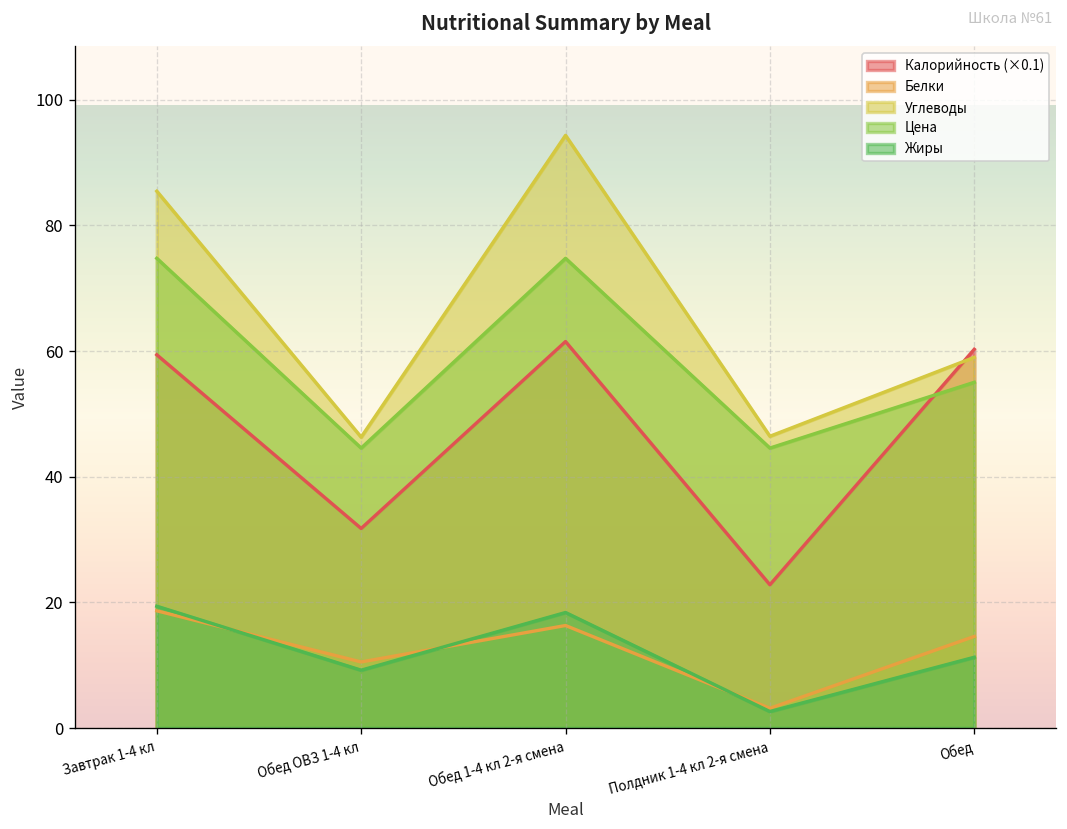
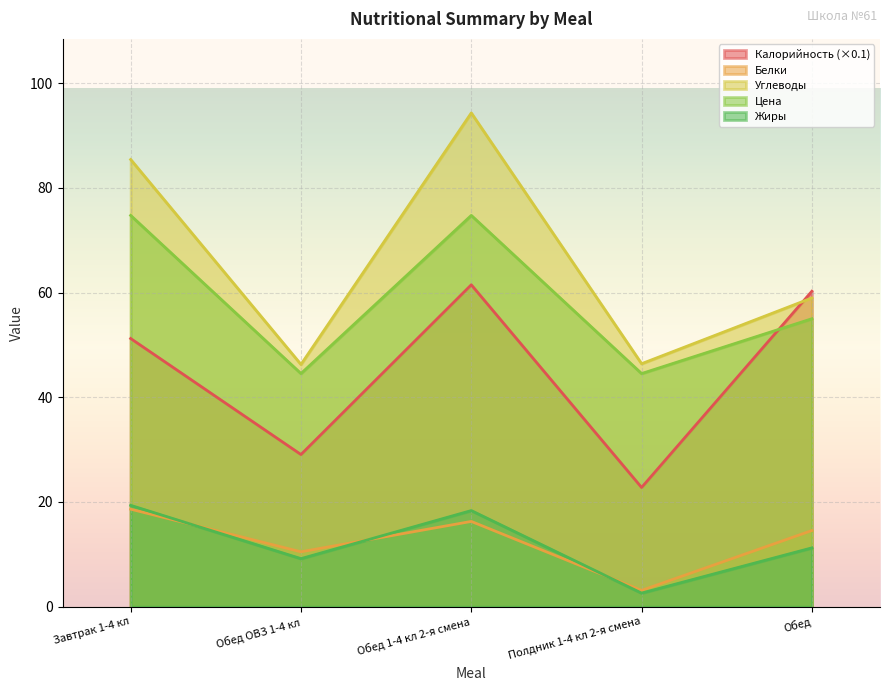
  {
    "Калорийность (×0.1)": {
-     "Завтрак 1-4 кл": 59,
-     "Обед ОВЗ 1-4 кл": 32,
+     "Завтрак 1-4 кл": 51,
+     "Обед ОВЗ 1-4 кл": 29,
      "Обед 1-4 кл 2-я смена": 61,
      "Полдник 1-4 кл 2-я смена": 23,
      "Обед": 60
    }
  }
